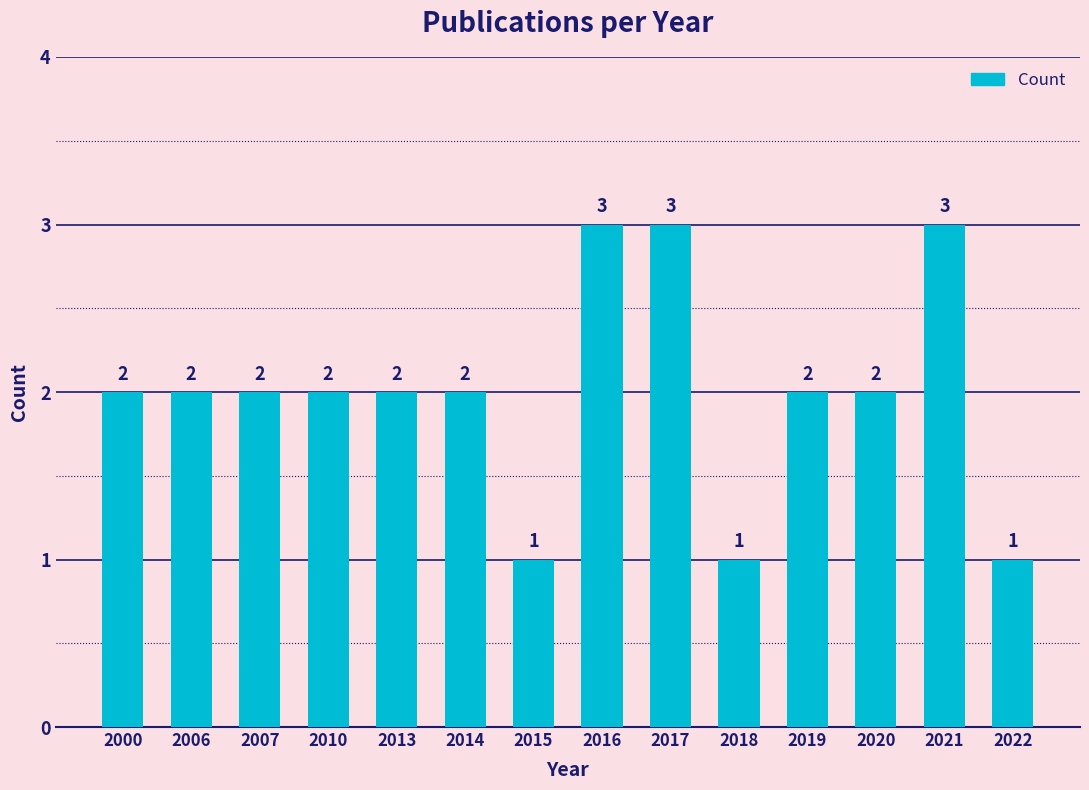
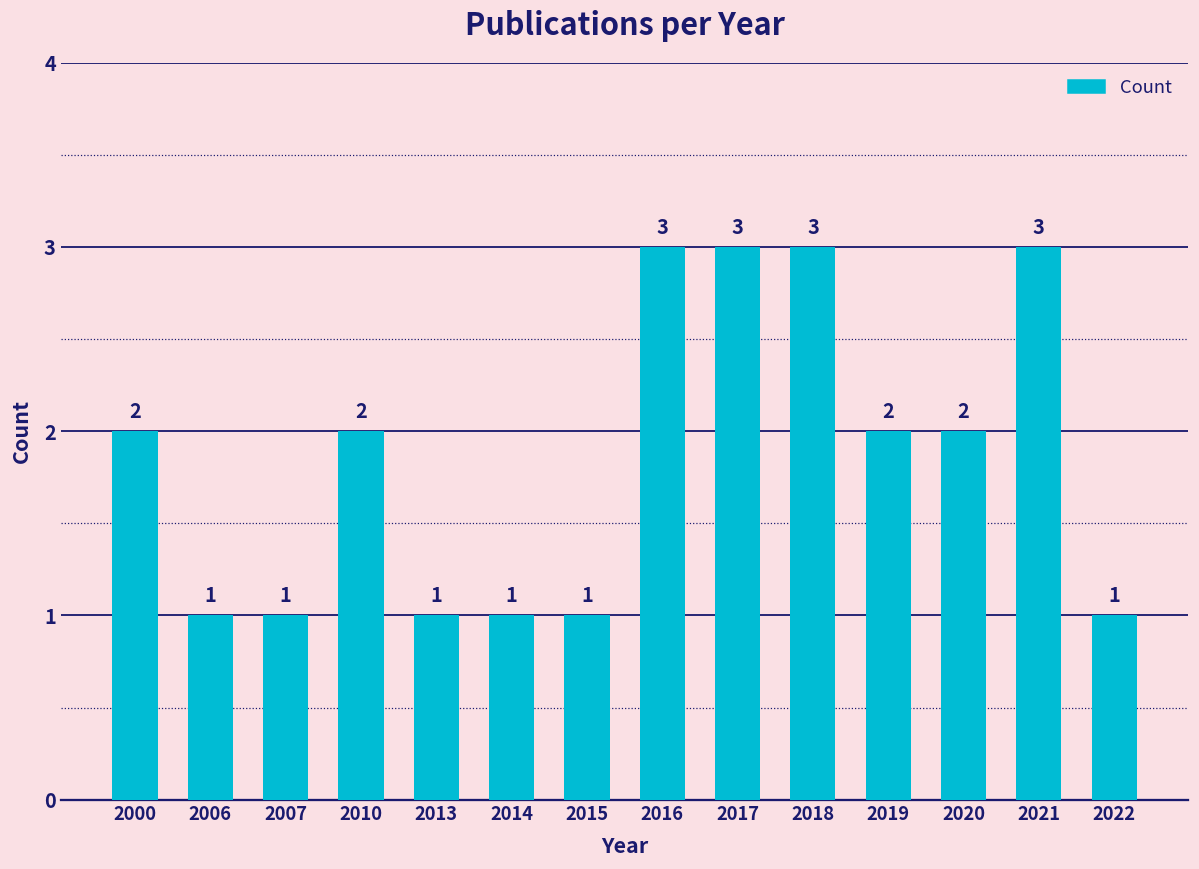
  {
    "2000": 2,
-   "2006": 2,
-   "2007": 2,
+   "2006": 1,
+   "2007": 1,
    "2010": 2,
-   "2013": 2,
-   "2014": 2,
+   "2013": 1,
+   "2014": 1,
    "2015": 1,
    "2016": 3,
    "2017": 3,
-   "2018": 1,
+   "2018": 3,
    "2019": 2,
    "2020": 2,
    "2021": 3,
    "2022": 1
  }
